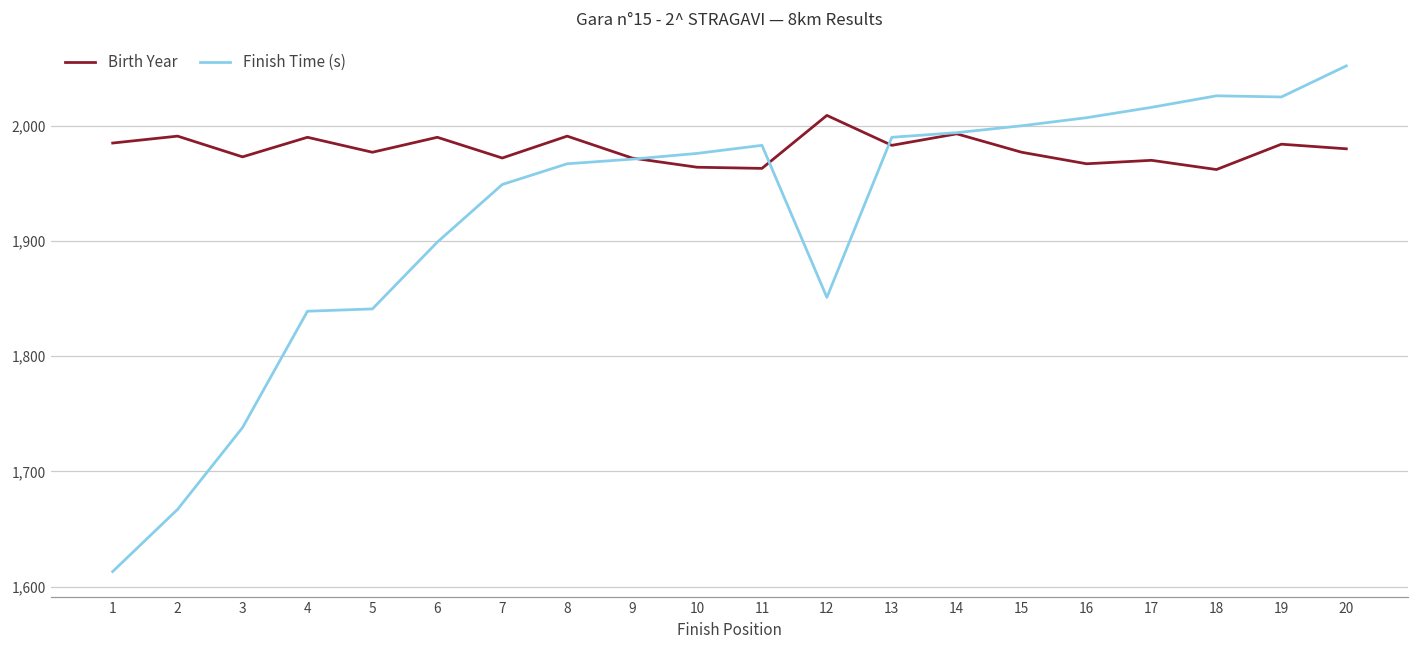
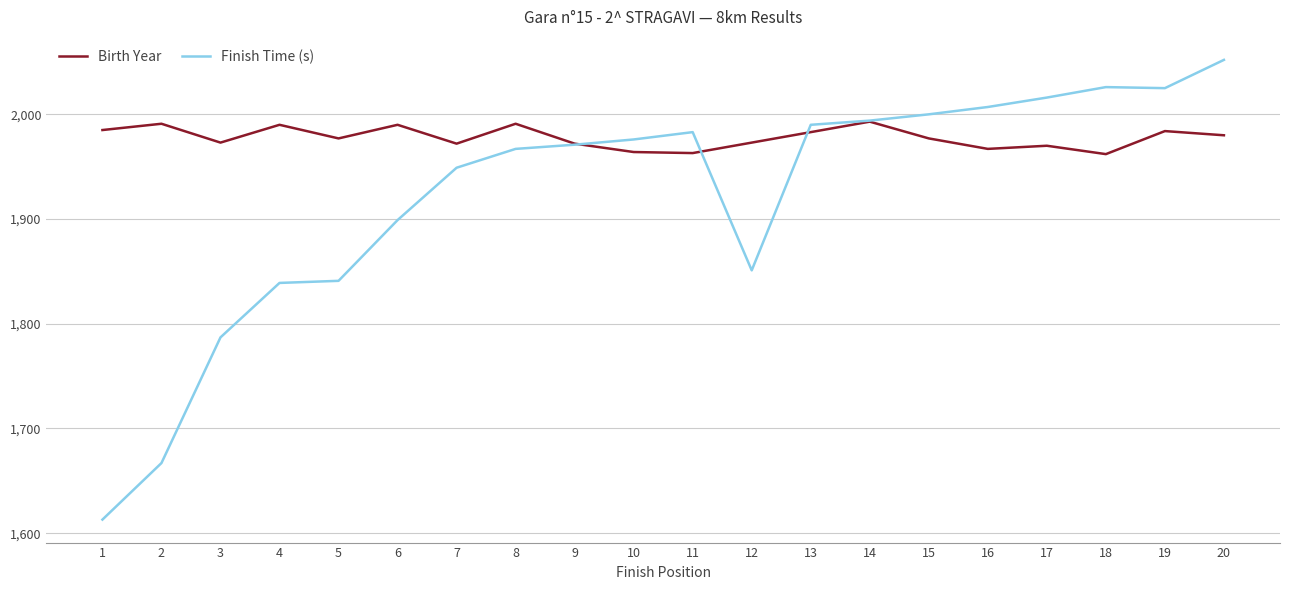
  {
    "Birth Year": {
      "1": "1,985",
      "2": "1,991",
      "3": "1,973",
      "4": "1,990",
      "5": "1,977",
      "6": "1,990",
      "7": "1,972",
      "8": "1,991",
      "10": "1,964",
      "11": "1,963",
-     "12": "2,009",
+     "12": "1,973",
      "13": "1,983",
      "15": "1,977",
      "16": "1,967",
      "17": "1,970",
      "18": "1,962",
      "19": "1,984",
      "20": "1,980"
    },
    "Finish Time (s)": {
      "1": "1,613",
      "2": "1,667",
-     "3": "1,738",
+     "3": "1,787",
      "4": "1,839",
      "5": "1,841",
      "6": "1,899",
      "7": "1,949",
      "8": "1,967",
      "10": "1,976",
      "11": "1,983",
      "12": "1,851",
      "13": "1,990",
      "15": "2,000",
      "16": "2,007",
      "17": "2,016",
      "18": "2,026",
      "19": "2,025",
      "20": "2,052"
    }
  }
